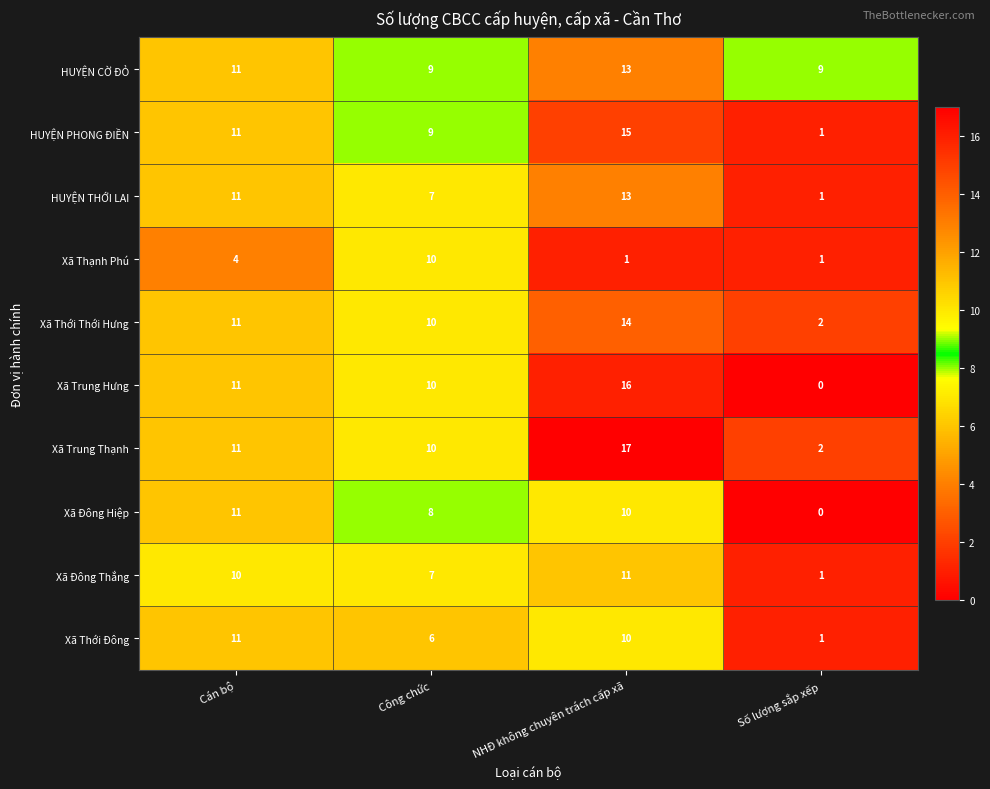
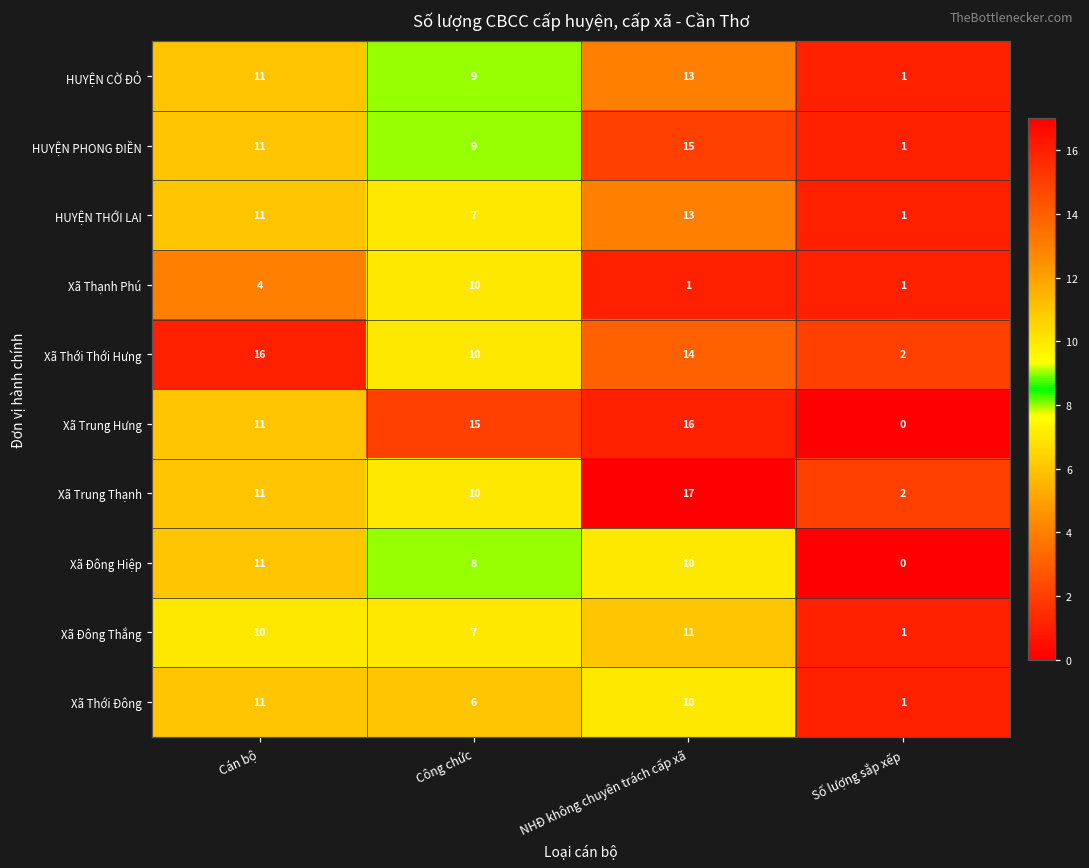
  {
    "HUYỆN CỜ ĐỎ": {
      "Cán bộ": 11,
      "Công chức": 9,
      "NHĐ không chuyên trách cấp xã": 13,
-     "Số lượng sắp xếp": 9
+     "Số lượng sắp xếp": 1
    },
    "HUYỆN PHONG ĐIỀN": {
      "Cán bộ": 11,
      "Công chức": 9,
      "NHĐ không chuyên trách cấp xã": 15,
      "Số lượng sắp xếp": 1
    },
    "HUYỆN THỚI LAI": {
      "Cán bộ": 11,
      "Công chức": 7,
      "NHĐ không chuyên trách cấp xã": 13,
      "Số lượng sắp xếp": 1
    },
    "Xã Thạnh Phú": {
      "Cán bộ": 4,
      "Công chức": 10,
      "NHĐ không chuyên trách cấp xã": 1,
      "Số lượng sắp xếp": 1
    },
    "Xã Thới Thới Hưng": {
-     "Cán bộ": 11,
+     "Cán bộ": 16,
      "Công chức": 10,
      "NHĐ không chuyên trách cấp xã": 14,
      "Số lượng sắp xếp": 2
    },
    "Xã Trung Hưng": {
      "Cán bộ": 11,
-     "Công chức": 10,
+     "Công chức": 15,
      "NHĐ không chuyên trách cấp xã": 16,
      "Số lượng sắp xếp": 0
    },
    "Xã Trung Thạnh": {
      "Cán bộ": 11,
      "Công chức": 10,
      "NHĐ không chuyên trách cấp xã": 17,
      "Số lượng sắp xếp": 2
    },
    "Xã Đông Hiệp": {
      "Cán bộ": 11,
      "Công chức": 8,
      "NHĐ không chuyên trách cấp xã": 10,
      "Số lượng sắp xếp": 0
    },
    "Xã Đông Thắng": {
      "Cán bộ": 10,
      "Công chức": 7,
      "NHĐ không chuyên trách cấp xã": 11,
      "Số lượng sắp xếp": 1
    },
    "Xã Thới Đông": {
      "Cán bộ": 11,
      "Công chức": 6,
      "NHĐ không chuyên trách cấp xã": 10,
      "Số lượng sắp xếp": 1
    }
  }
